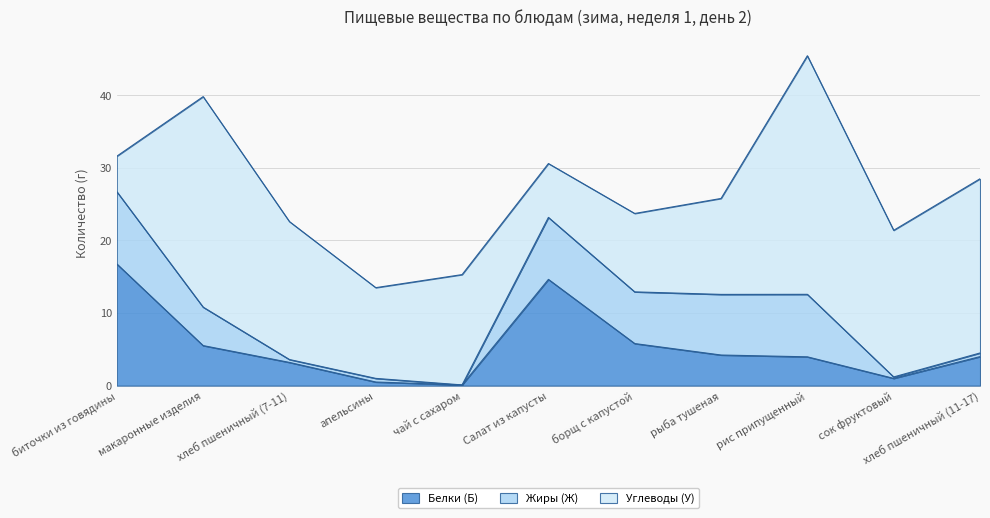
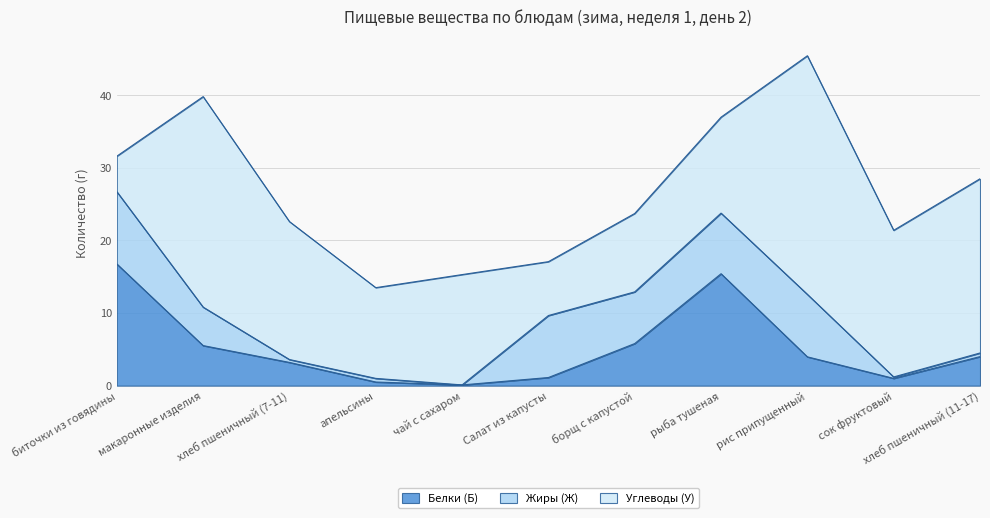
  {
    "Белки (Б)": {
      "биточки из говядины": 17,
      "макаронные изделия": 6,
      "хлеб пшеничный (7-11)": 3,
      "апельсины": 1,
-     "Салат из капусты": 15,
+     "Салат из капусты": 1,
      "борщ с капустой": 6,
-     "рыба тушеная": 4,
+     "рыба тушеная": 15,
      "рис припущенный": 4,
      "хлеб пшеничный (11-17)": 4
    }
  }
